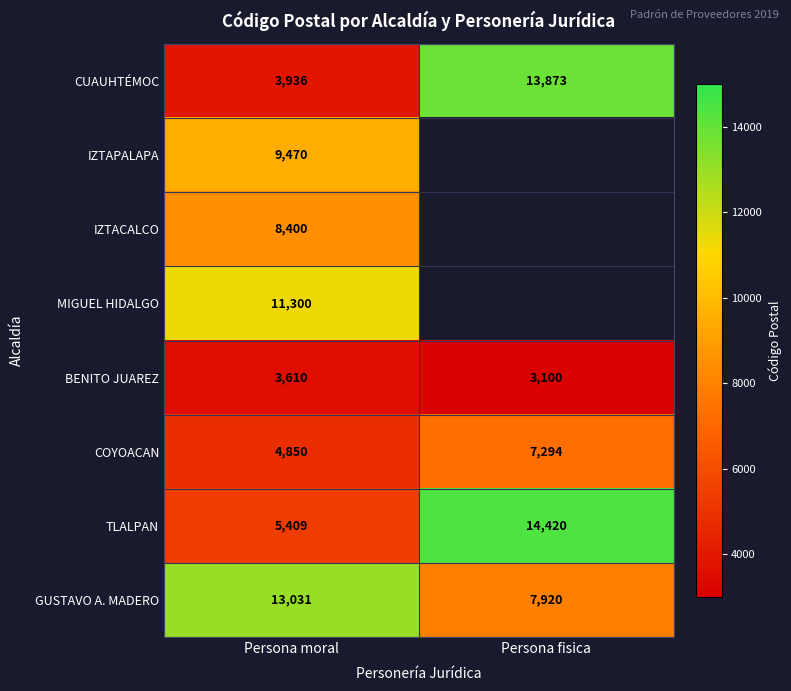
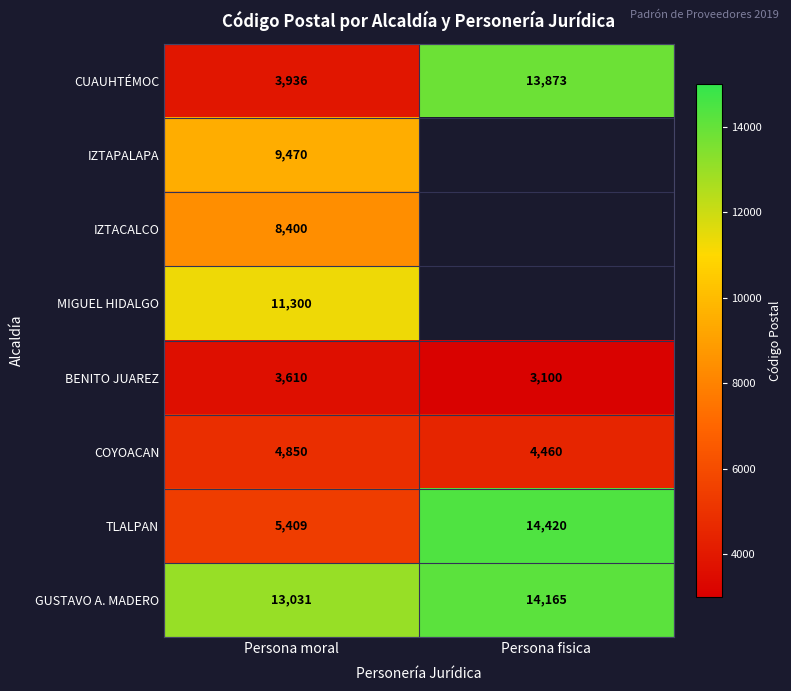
  {
    "CUAUHTÉMOC": {
      "Persona moral": "3,936",
      "Persona fisica": "13,873"
    },
    "IZTAPALAPA": {
      "Persona moral": "9,470"
    },
    "IZTACALCO": {
      "Persona moral": "8,400"
    },
    "MIGUEL HIDALGO": {
      "Persona moral": "11,300"
    },
    "BENITO JUAREZ": {
      "Persona moral": "3,610",
      "Persona fisica": "3,100"
    },
    "COYOACAN": {
      "Persona moral": "4,850",
-     "Persona fisica": "7,294"
+     "Persona fisica": "4,460"
    },
    "TLALPAN": {
      "Persona moral": "5,409",
      "Persona fisica": "14,420"
    },
    "GUSTAVO A. MADERO": {
      "Persona moral": "13,031",
-     "Persona fisica": "7,920"
+     "Persona fisica": "14,165"
    }
  }
